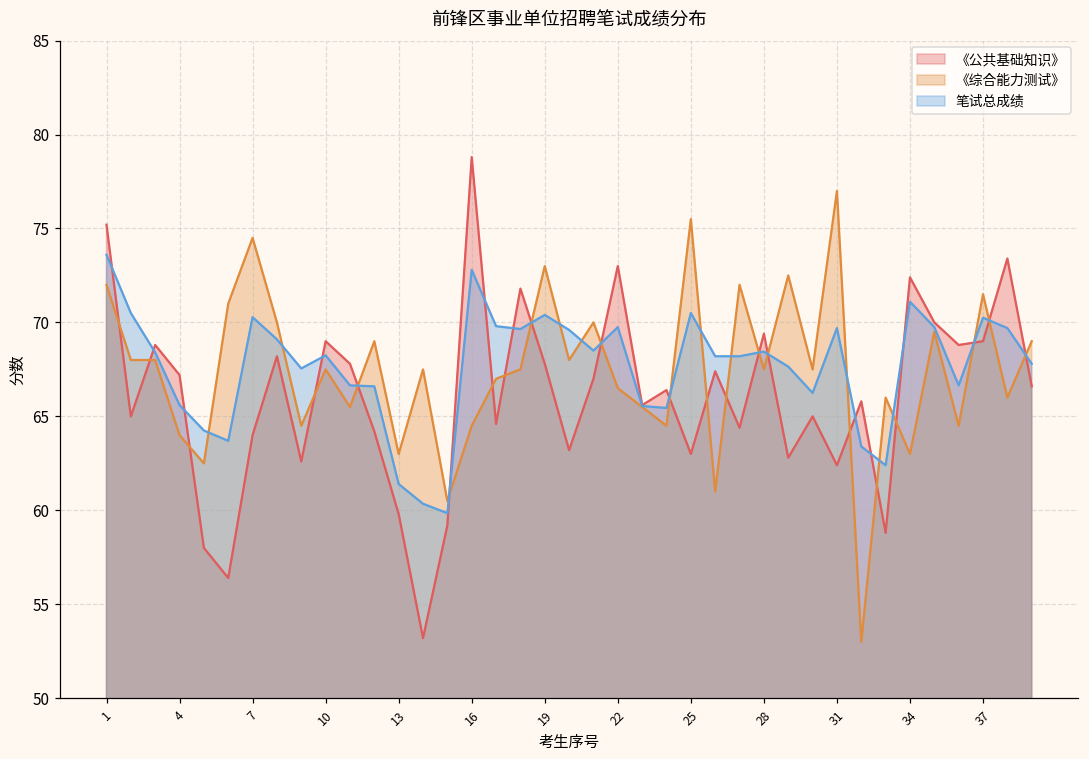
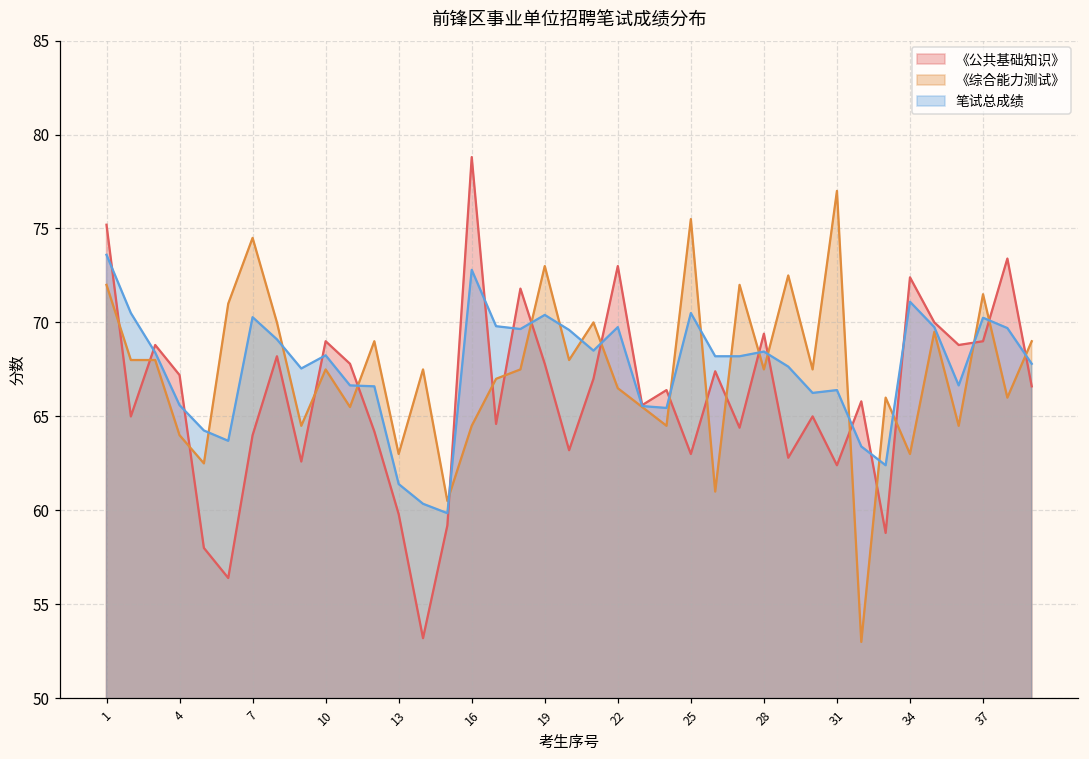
  {
    "笔试总成绩": {
      "1": 73.6,
      "4": 65.6,
      "7": 70.3,
      "10": 68.3,
      "13": 61.4,
      "16": 72.8,
      "19": 70.4,
      "22": 69.8,
      "25": 70.5,
      "28": 68.5,
-     "31": 69.7,
+     "31": 66.4,
      "34": 71.1,
      "37": 70.3
    }
  }
